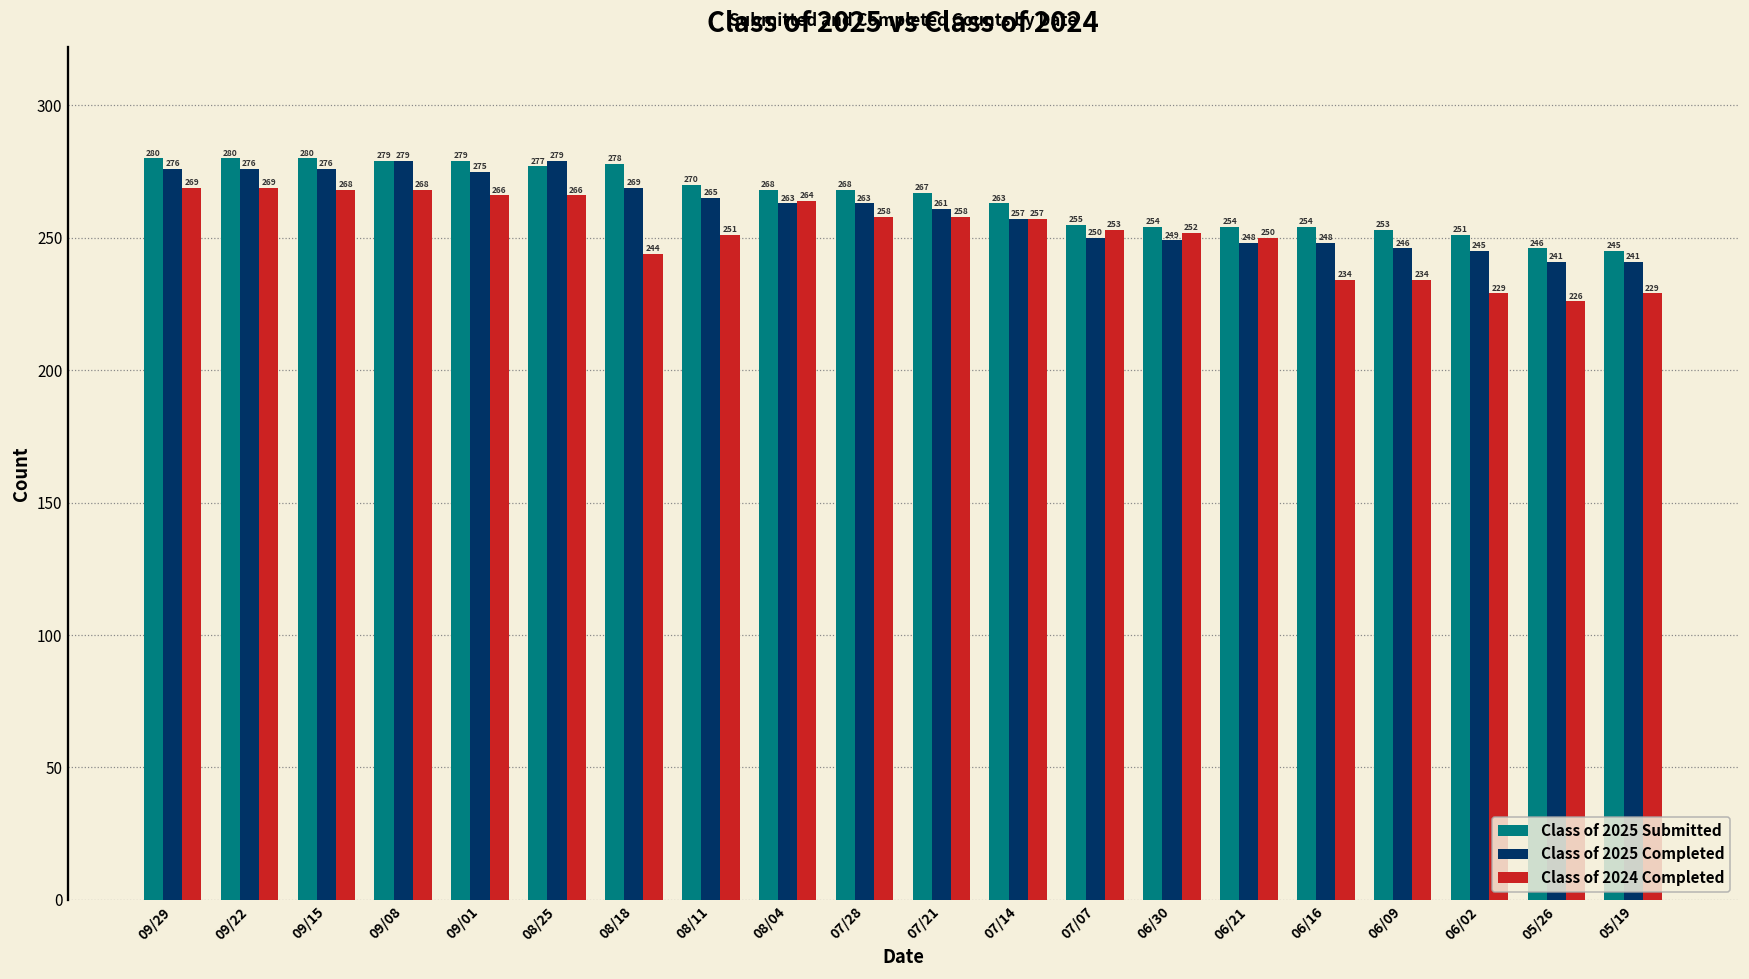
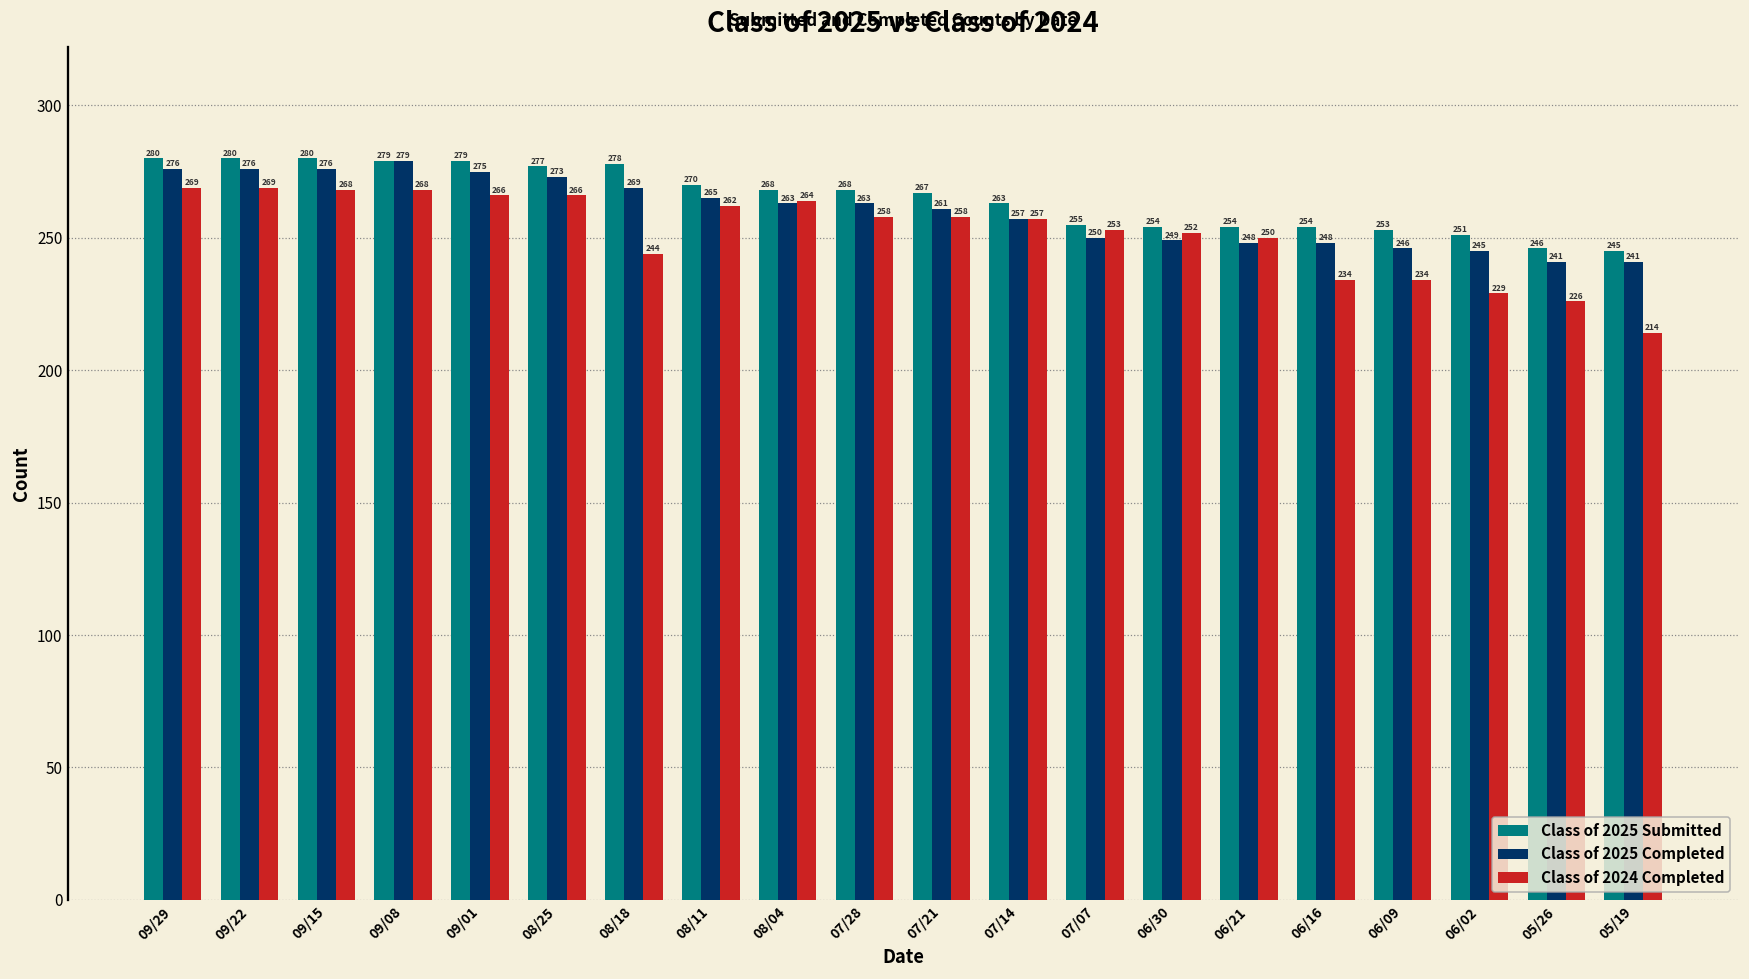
  {
    "Class of 2025 Submitted": {
      "09/29": 280,
      "09/22": 280,
      "09/15": 280,
      "09/08": 279,
      "09/01": 279,
      "08/25": 277,
      "08/18": 278,
      "08/11": 270,
      "08/04": 268,
      "07/28": 268,
      "07/21": 267,
      "07/14": 263,
      "07/07": 255,
      "06/30": 254,
      "06/21": 254,
      "06/16": 254,
      "06/09": 253,
      "06/02": 251,
      "05/26": 246,
      "05/19": 245
    },
    "Class of 2025 Completed": {
      "09/29": 276,
      "09/22": 276,
      "09/15": 276,
      "09/08": 279,
      "09/01": 275,
-     "08/25": 279,
+     "08/25": 273,
      "08/18": 269,
      "08/11": 265,
      "08/04": 263,
      "07/28": 263,
      "07/21": 261,
      "07/14": 257,
      "07/07": 250,
      "06/30": 249,
      "06/21": 248,
      "06/16": 248,
      "06/09": 246,
      "06/02": 245,
      "05/26": 241,
      "05/19": 241
    },
    "Class of 2024 Completed": {
      "09/29": 269,
      "09/22": 269,
      "09/15": 268,
      "09/08": 268,
      "09/01": 266,
      "08/25": 266,
      "08/18": 244,
-     "08/11": 251,
+     "08/11": 262,
      "08/04": 264,
      "07/28": 258,
      "07/21": 258,
      "07/14": 257,
      "07/07": 253,
      "06/30": 252,
      "06/21": 250,
      "06/16": 234,
      "06/09": 234,
      "06/02": 229,
      "05/26": 226,
-     "05/19": 229
+     "05/19": 214
    }
  }
